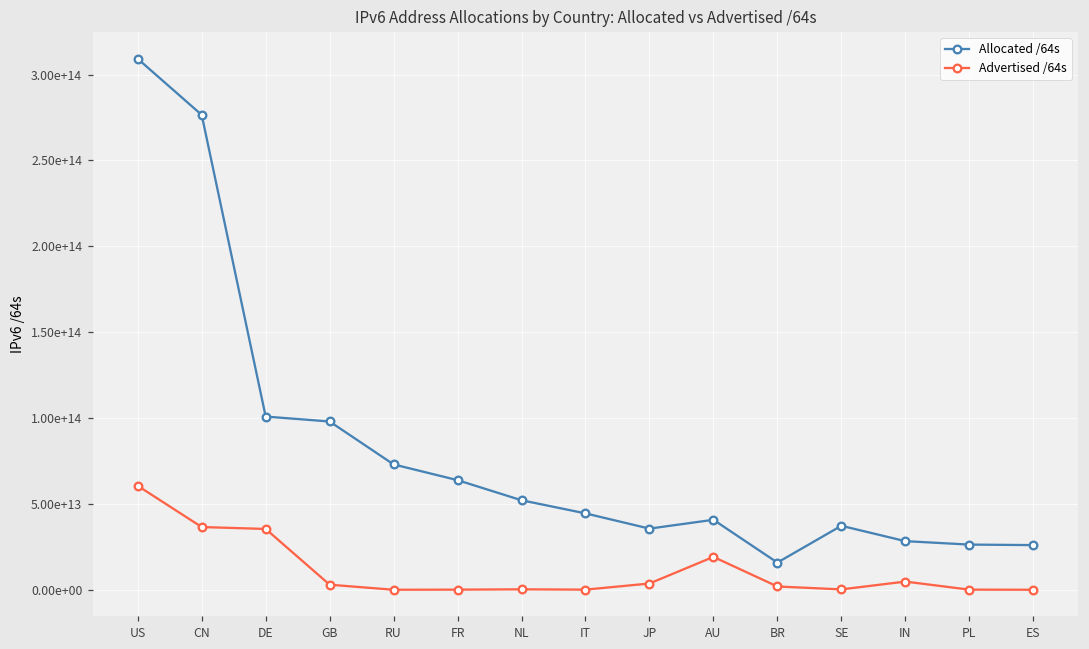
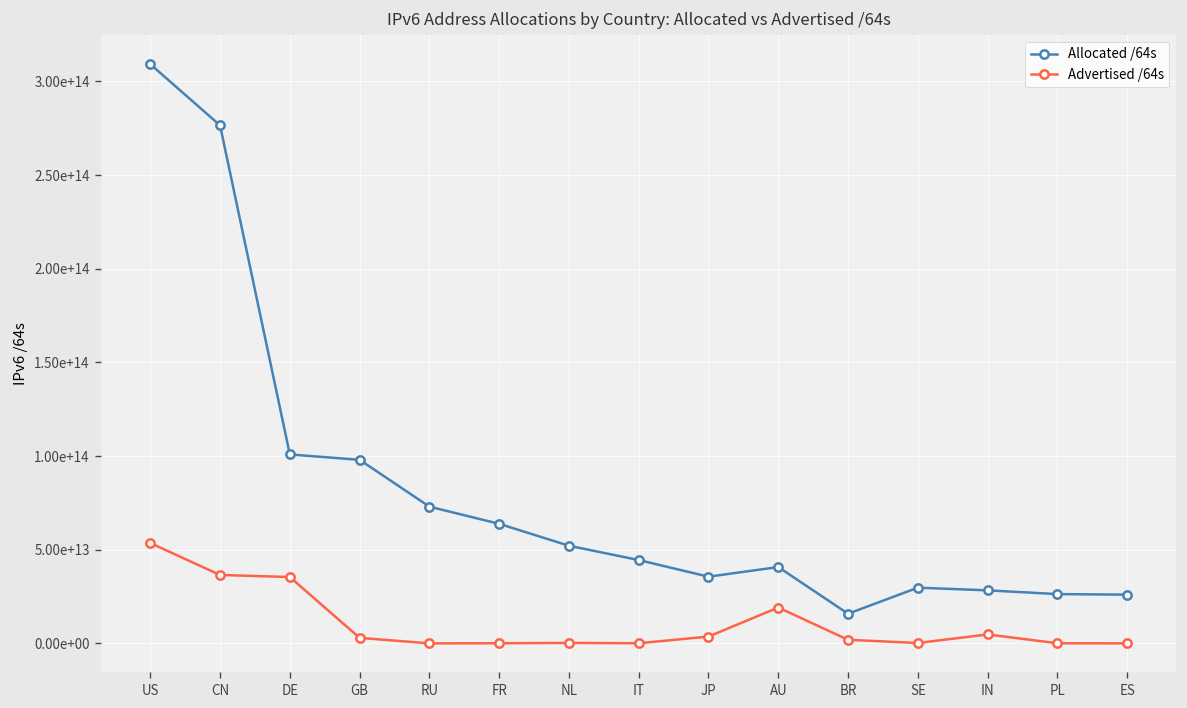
  {
    "Allocated /64s": {
      "US": 309000000000000,
      "CN": 277000000000000,
      "DE": 101000000000000,
      "GB": 98000000000000,
      "RU": 73000000000000,
      "FR": 64000000000000,
      "NL": 52000000000000,
      "IT": 44000000000000,
      "JP": 36000000000000,
      "AU": 41000000000000,
      "BR": 16000000000000,
-     "SE": 37000000000000,
+     "SE": 30000000000000,
      "IN": 28000000000000,
      "PL": 26000000000000,
      "ES": 26000000000000
    },
    "Advertised /64s": {
-     "US": 61000000000000,
+     "US": 54000000000000,
      "CN": 37000000000000,
      "DE": 35000000000000,
      "GB": 3000000000000,
      "RU": 0,
      "FR": 0,
      "NL": 0,
      "IT": 0,
      "JP": 4000000000000,
      "AU": 19000000000000,
      "BR": 2000000000000,
      "SE": 0,
      "IN": 5000000000000,
      "PL": 0,
      "ES": 0
    }
  }
